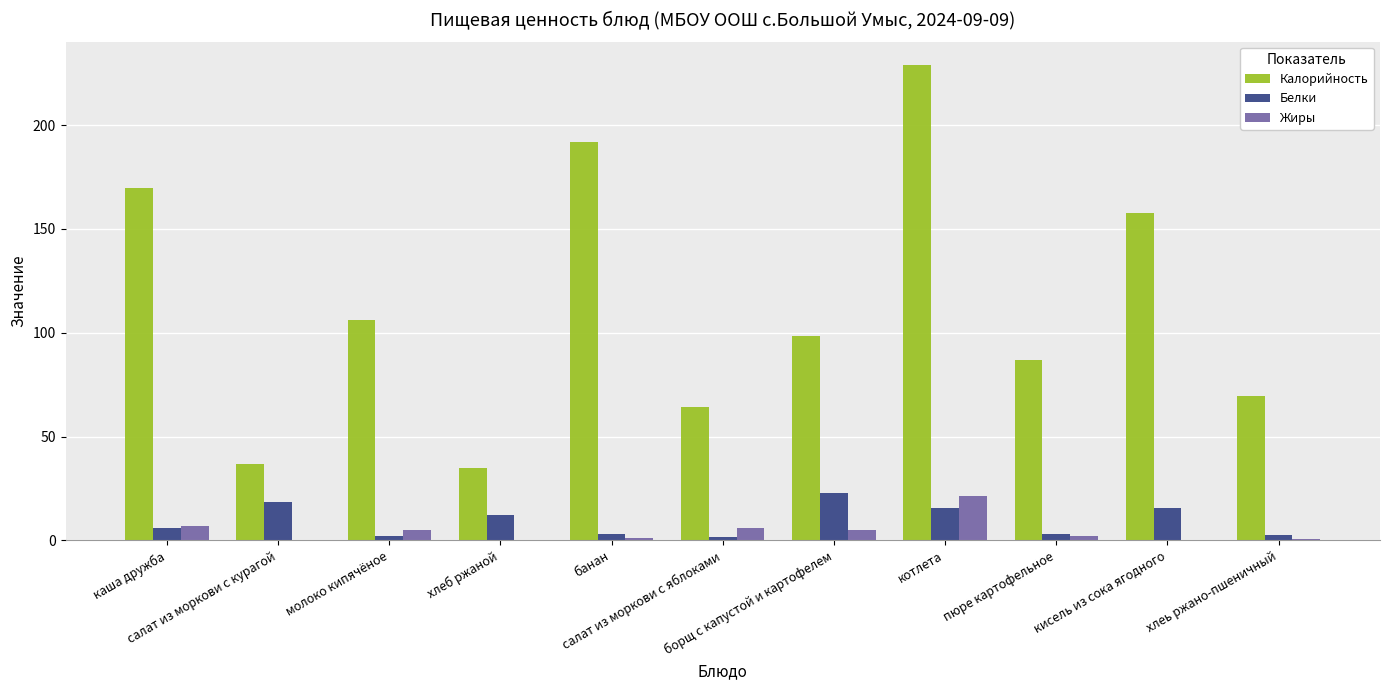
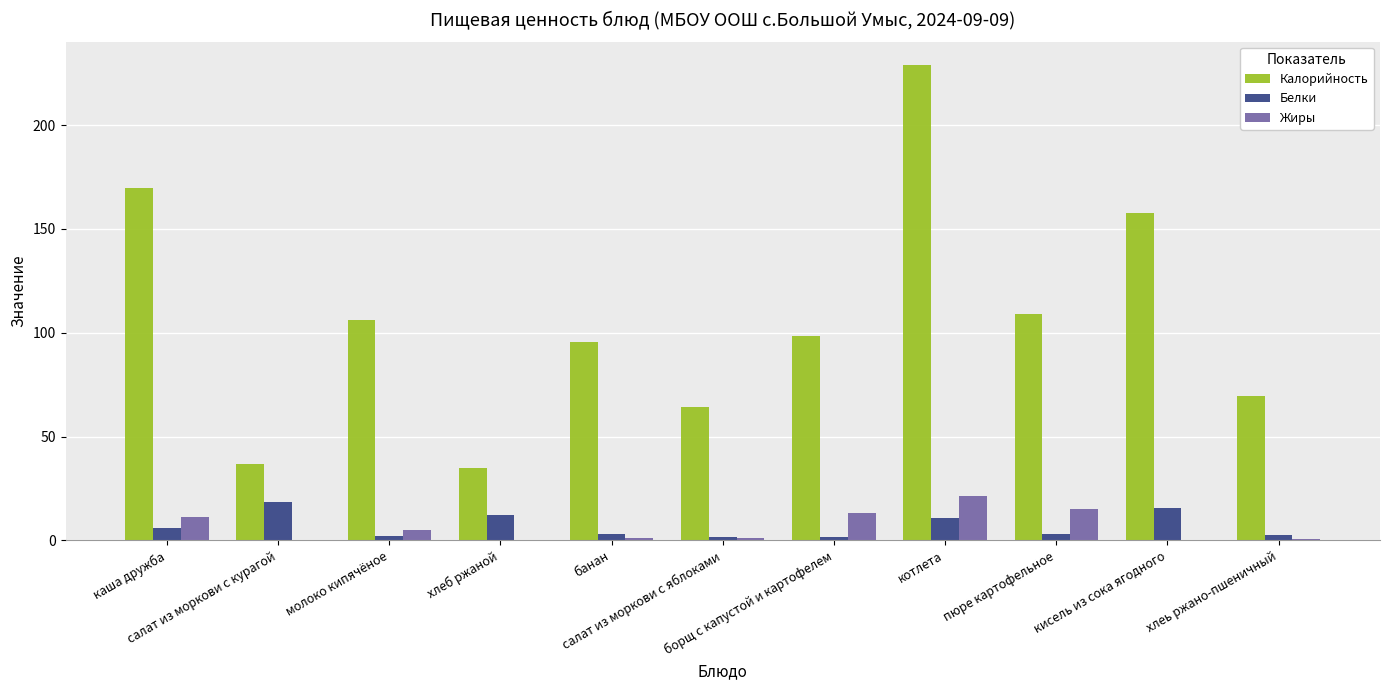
  {
    "Калорийность": {
      "каша дружба": 170,
      "салат из моркови с курагой": 37,
      "молоко кипячёное": 106,
      "хлеб ржаной": 35,
-     "банан": 192,
+     "банан": 95,
      "салат из моркови с яблоками": 64,
      "борщ с капустой и картофелем": 98,
      "котлета": 229,
-     "пюре картофельное": 87,
+     "пюре картофельное": 109,
      "кисель из сока ягодного": 158,
      "хлеь ржано-пшеничный": 70
    },
    "Белки": {
      "каша дружба": 6,
      "салат из моркови с курагой": 19,
      "молоко кипячёное": 2,
      "хлеб ржаной": 12,
      "банан": 3,
      "салат из моркови с яблоками": 2,
-     "борщ с капустой и картофелем": 23,
-     "котлета": 16,
+     "борщ с капустой и картофелем": 2,
+     "котлета": 11,
      "пюре картофельное": 3,
      "кисель из сока ягодного": 15,
      "хлеь ржано-пшеничный": 2
    },
    "Жиры": {
-     "каша дружба": 7,
+     "каша дружба": 11,
      "молоко кипячёное": 5,
-     "салат из моркови с яблоками": 6,
-     "борщ с капустой и картофелем": 5,
+     "салат из моркови с яблоками": 1,
+     "борщ с капустой и картофелем": 13,
      "котлета": 21,
-     "пюре картофельное": 2
+     "пюре картофельное": 15
    }
  }
